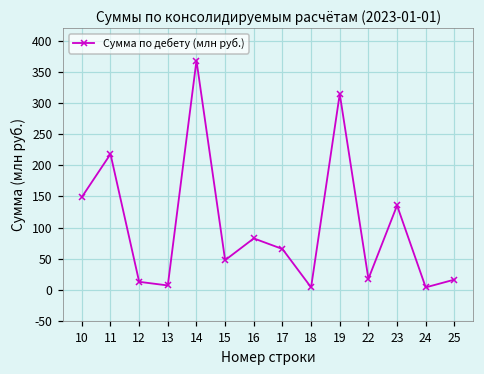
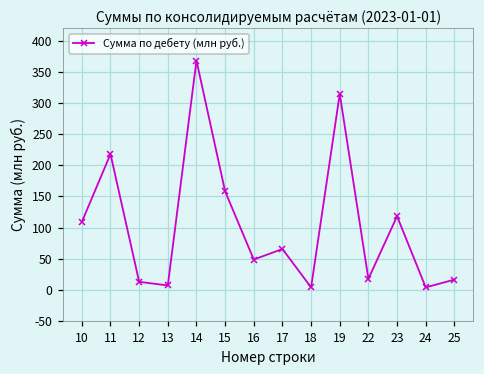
  {
-   "10": 150,
+   "10": 110,
    "11": 220,
    "12": 10,
    "13": 10,
    "14": 370,
-   "15": 50,
-   "16": 80,
+   "15": 160,
+   "16": 50,
    "17": 70,
    "18": 0,
    "19": 310,
    "22": 20,
-   "23": 140,
+   "23": 120,
    "24": 0,
    "25": 20
  }
